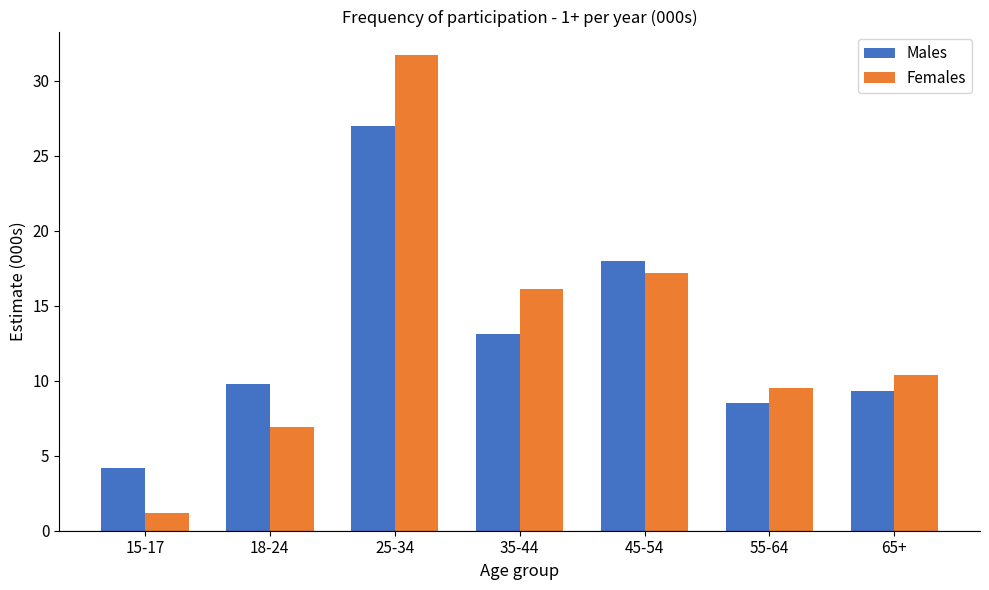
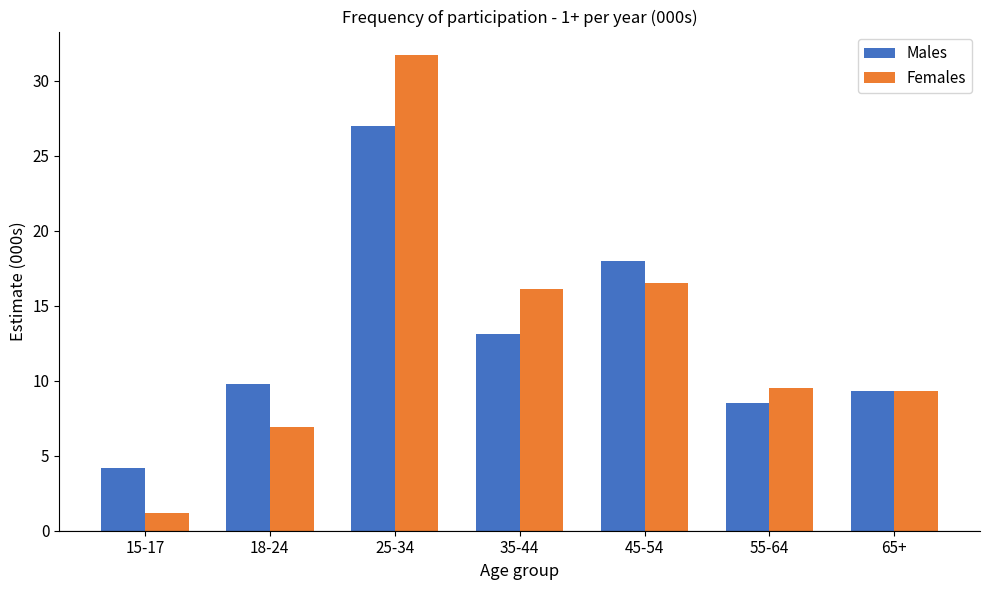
  {
    "Males": {
      "15-17": 4.2,
      "18-24": 9.8,
      "25-34": 27.0,
      "35-44": 13.1,
      "45-54": 18.0,
      "55-64": 8.5,
      "65+": 9.3
    },
    "Females": {
      "15-17": 1.2,
      "18-24": 6.9,
      "25-34": 31.7,
      "35-44": 16.1,
-     "45-54": 17.2,
+     "45-54": 16.5,
      "55-64": 9.5,
-     "65+": 10.4
+     "65+": 9.3
    }
  }
